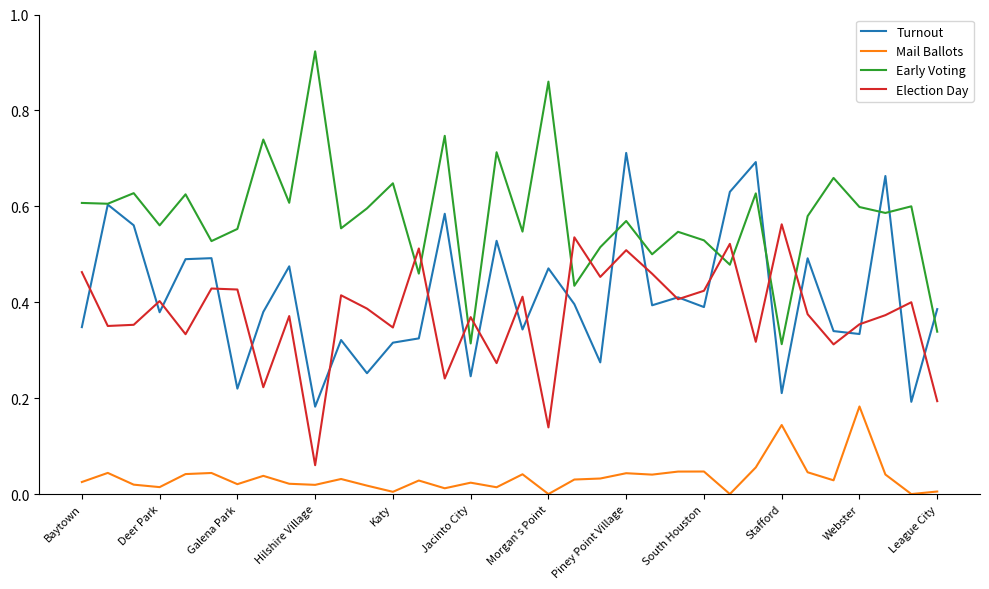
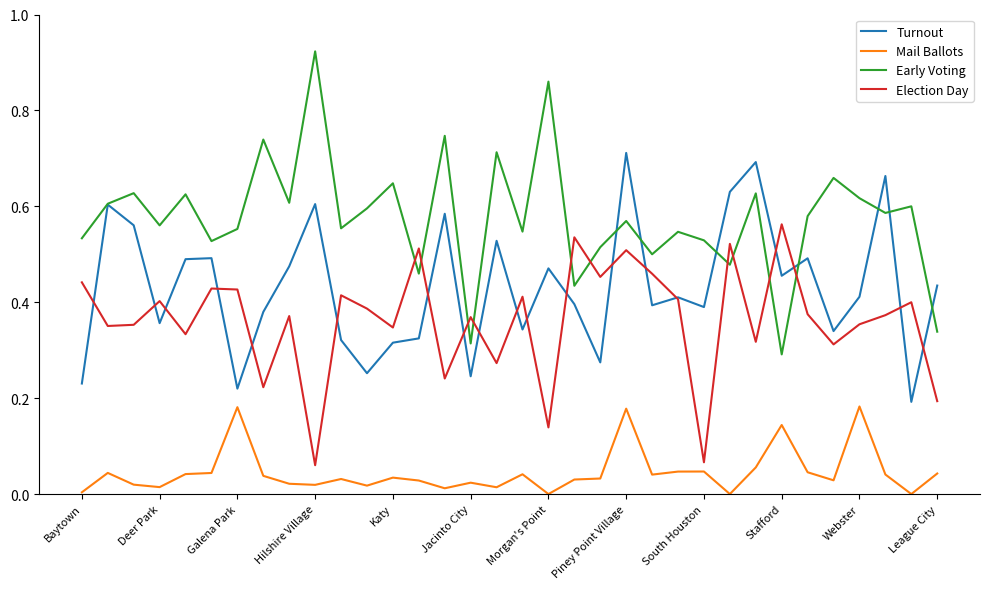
  {
    "Turnout": {
-     "Baytown": 0.35,
-     "Deer Park": 0.38,
+     "Baytown": 0.23,
+     "Deer Park": 0.36,
      "Galena Park": 0.22,
-     "Hilshire Village": 0.18,
+     "Hilshire Village": 0.60,
      "Katy": 0.32,
      "Jacinto City": 0.25,
      "Morgan's Point": 0.47,
      "Piney Point Village": 0.71,
      "South Houston": 0.39,
-     "Stafford": 0.21,
-     "Webster": 0.33,
-     "League City": 0.39
+     "Stafford": 0.46,
+     "Webster": 0.41,
+     "League City": 0.43
    },
    "Mail Ballots": {
-     "Baytown": 0.03,
+     "Baytown": 0.00,
      "Deer Park": 0.01,
-     "Galena Park": 0.02,
+     "Galena Park": 0.18,
      "Hilshire Village": 0.02,
-     "Katy": 0.00,
+     "Katy": 0.03,
      "Jacinto City": 0.02,
      "Morgan's Point": 0.00,
-     "Piney Point Village": 0.04,
+     "Piney Point Village": 0.18,
      "South Houston": 0.05,
      "Stafford": 0.14,
      "Webster": 0.18,
-     "League City": 0.01
+     "League City": 0.04
    },
    "Early Voting": {
-     "Baytown": 0.61,
+     "Baytown": 0.53,
      "Deer Park": 0.56,
      "Galena Park": 0.55,
      "Hilshire Village": 0.92,
      "Katy": 0.65,
      "Jacinto City": 0.31,
      "Morgan's Point": 0.86,
      "Piney Point Village": 0.57,
      "South Houston": 0.53,
-     "Stafford": 0.31,
-     "Webster": 0.60,
+     "Stafford": 0.29,
+     "Webster": 0.62,
      "League City": 0.34
    },
    "Election Day": {
-     "Baytown": 0.46,
+     "Baytown": 0.44,
      "Deer Park": 0.40,
      "Galena Park": 0.43,
      "Hilshire Village": 0.06,
      "Katy": 0.35,
      "Jacinto City": 0.37,
      "Morgan's Point": 0.14,
      "Piney Point Village": 0.51,
-     "South Houston": 0.42,
+     "South Houston": 0.07,
      "Stafford": 0.56,
      "Webster": 0.35,
      "League City": 0.19
    }
  }
